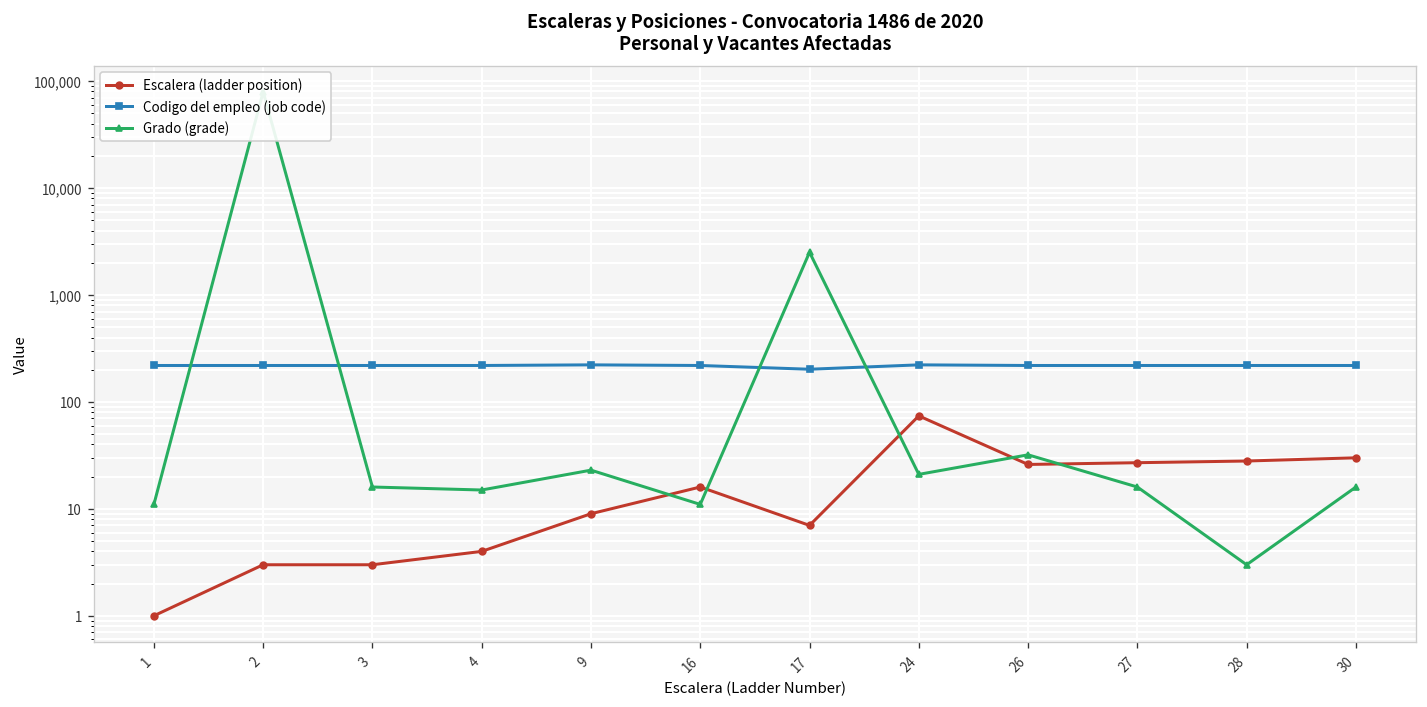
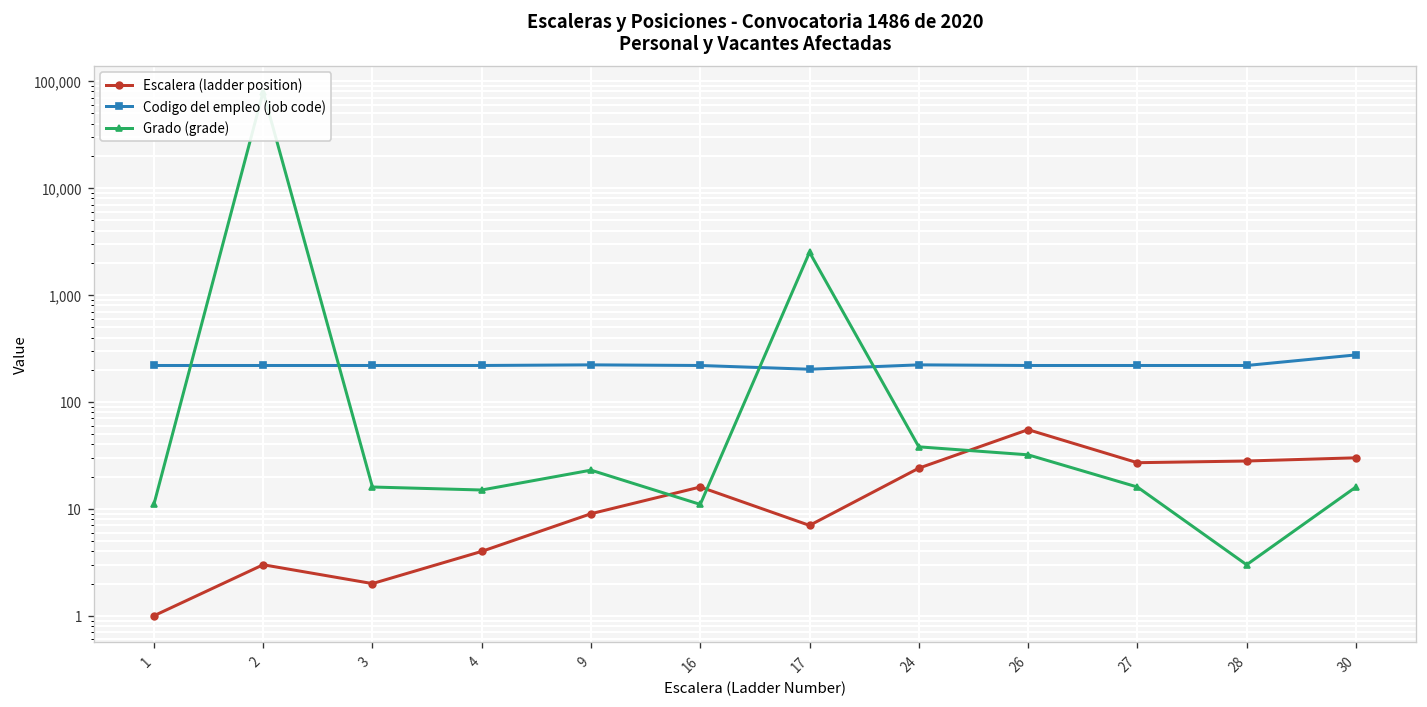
  {
    "Escalera (ladder position)": {
      "1": "1",
      "2": "3",
-     "3": "3",
+     "3": "2",
      "4": "4",
      "9": "9",
      "16": "16",
      "17": "7",
-     "24": "70",
-     "26": "26",
+     "24": "24",
+     "26": "60",
      "27": "27",
      "28": "28",
      "30": "30"
    },
    "Codigo del empleo (job code)": {
      "1": "220",
      "2": "220",
      "3": "220",
      "4": "220",
      "9": "220",
      "16": "220",
      "17": "200",
      "24": "220",
      "26": "220",
      "27": "220",
      "28": "220",
-     "30": "220"
+     "30": "280"
    },
    "Grado (grade)": {
      "1": "11",
      "3": "16",
      "4": "15",
      "9": "23",
      "16": "11",
      "17": "2,500",
-     "24": "21",
+     "24": "38",
      "26": "32",
      "27": "16",
      "28": "3",
      "30": "16"
    }
  }
